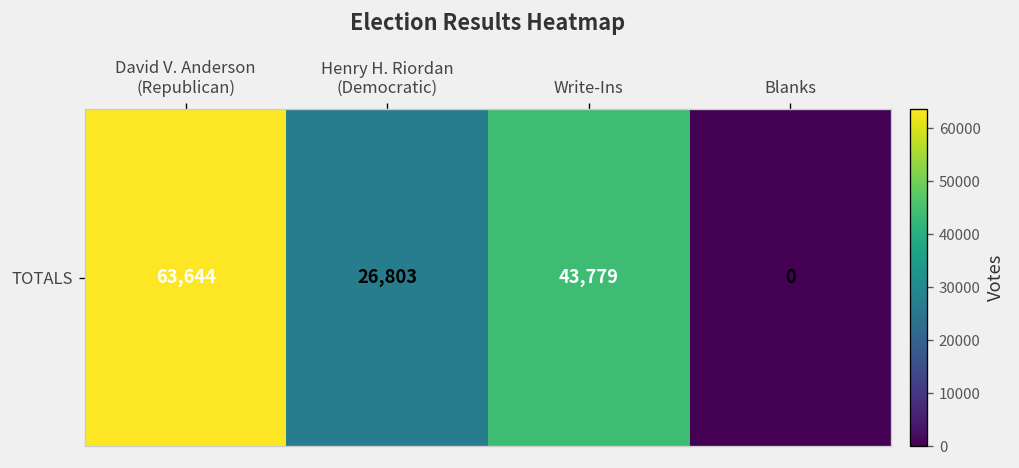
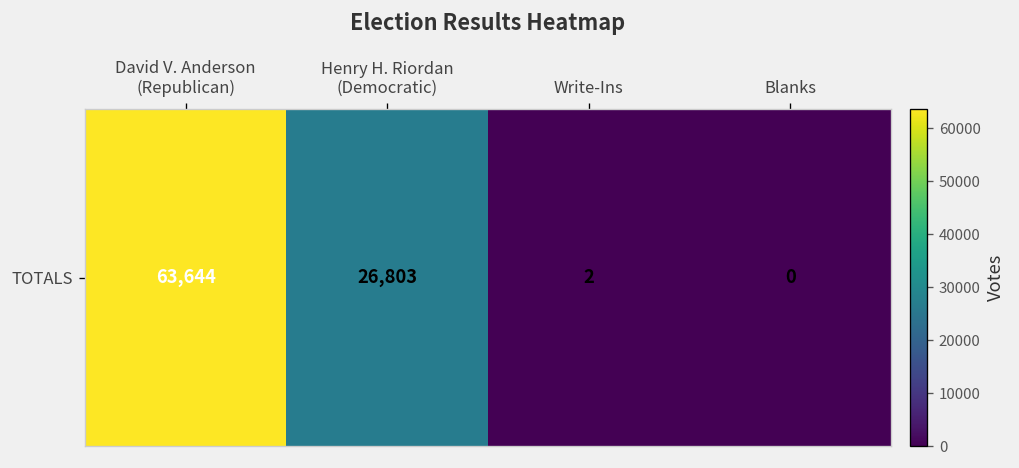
  {
    "TOTALS": {
      "David V. Anderson (Republican)": "63,644",
      "Henry H. Riordan (Democratic)": "26,803",
-     "Write-Ins": "43,779",
+     "Write-Ins": "2",
      "Blanks": "0"
    }
  }
